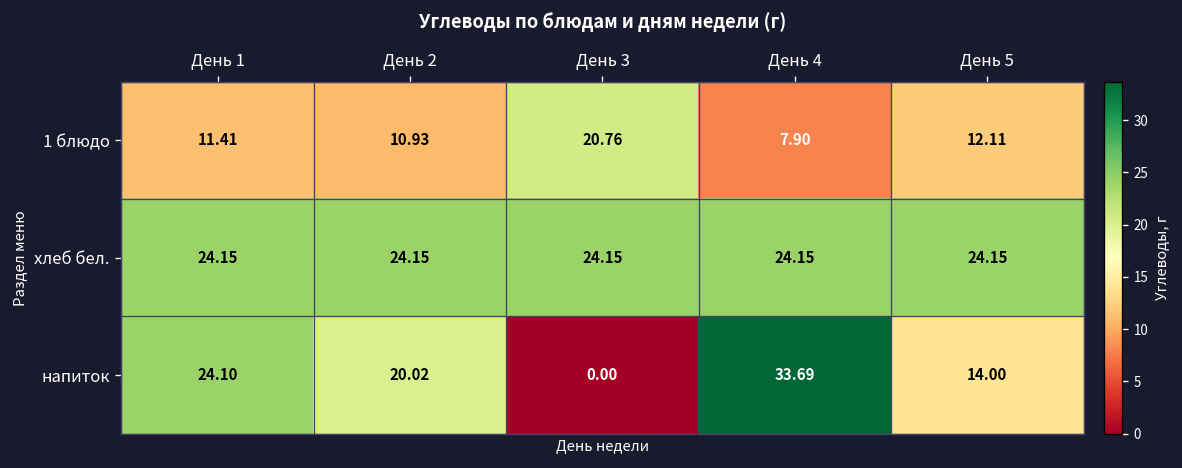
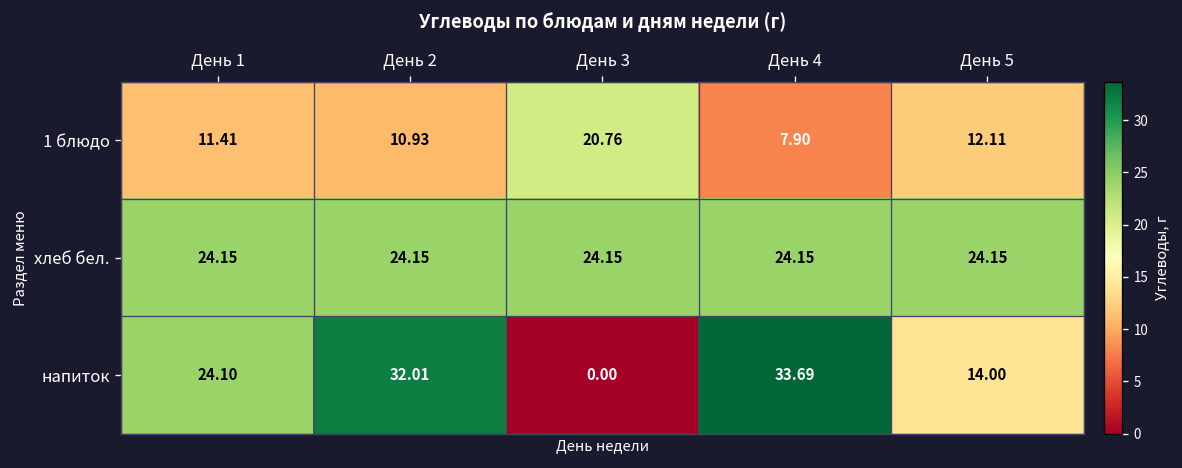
  {
    "1 блюдо": {
      "День 1": 11.41,
      "День 2": 10.93,
      "День 3": 20.76,
      "День 4": 7.90,
      "День 5": 12.11
    },
    "хлеб бел.": {
      "День 1": 24.15,
      "День 2": 24.15,
      "День 3": 24.15,
      "День 4": 24.15,
      "День 5": 24.15
    },
    "напиток": {
      "День 1": 24.10,
-     "День 2": 20.02,
+     "День 2": 32.01,
      "День 3": 0.00,
      "День 4": 33.69,
      "День 5": 14.00
    }
  }
